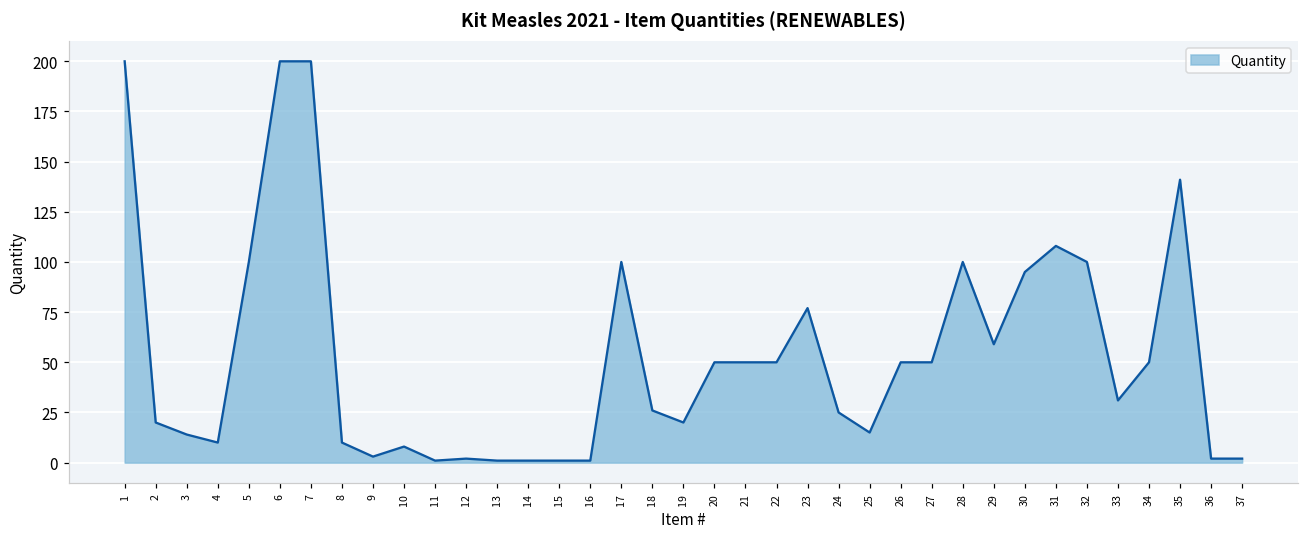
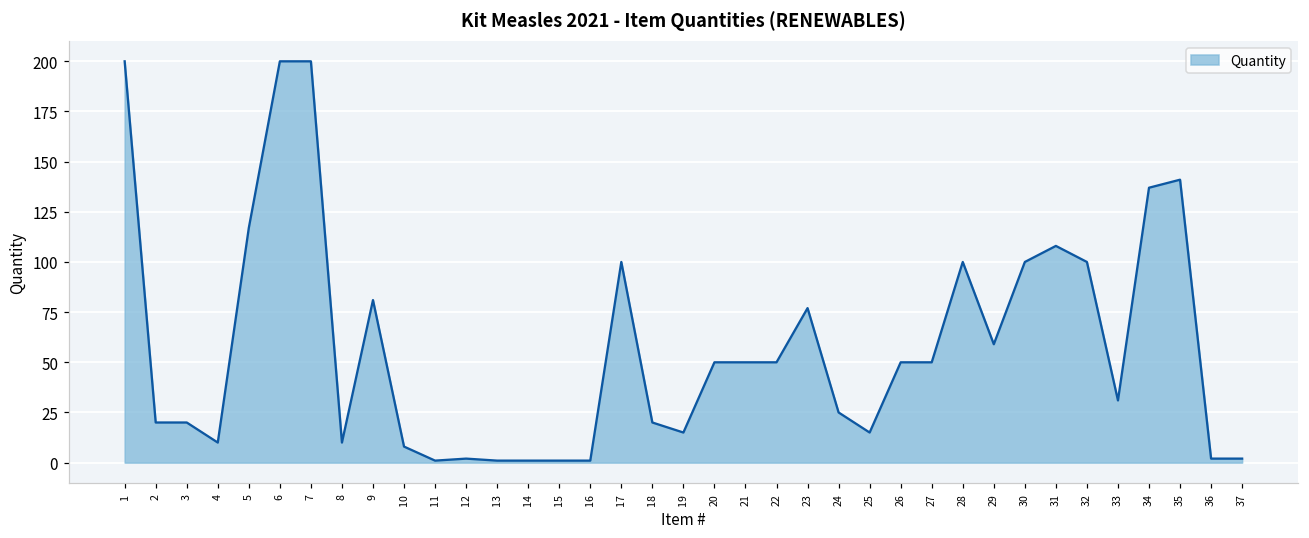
  {
    "1": 200,
    "2": 20,
-   "3": 14,
+   "3": 20,
    "4": 10,
-   "5": 100,
+   "5": 117,
    "6": 200,
    "7": 200,
    "8": 10,
-   "9": 3,
+   "9": 81,
    "10": 8,
    "11": 1,
    "12": 2,
    "13": 1,
    "14": 1,
    "15": 1,
    "16": 1,
    "17": 100,
-   "18": 26,
-   "19": 20,
+   "18": 20,
+   "19": 15,
    "20": 50,
    "21": 50,
    "22": 50,
    "23": 77,
    "24": 25,
    "25": 15,
    "26": 50,
    "27": 50,
    "28": 100,
    "29": 59,
-   "30": 95,
+   "30": 100,
    "31": 108,
    "32": 100,
    "33": 31,
-   "34": 50,
+   "34": 137,
    "35": 141,
    "36": 2,
    "37": 2
  }
